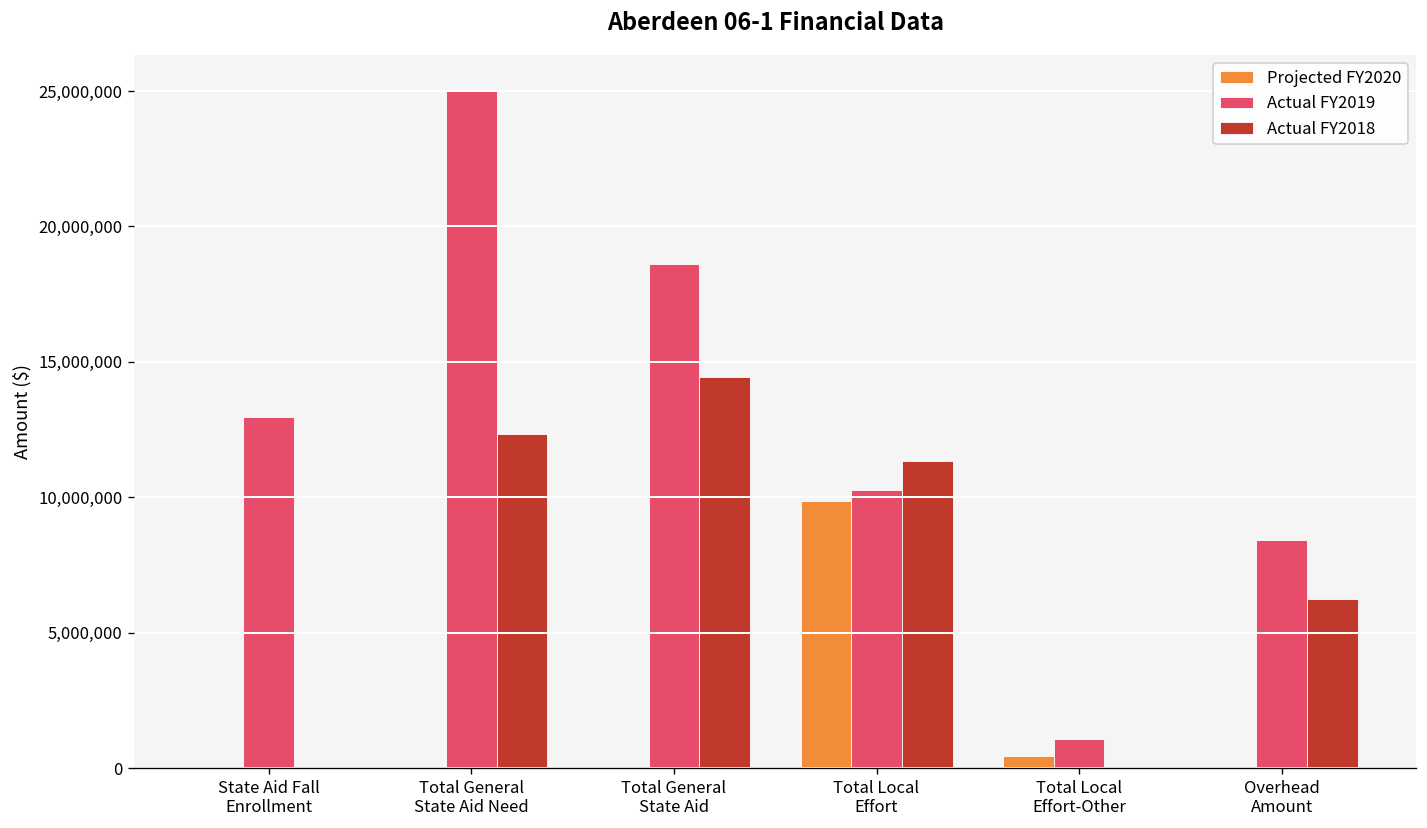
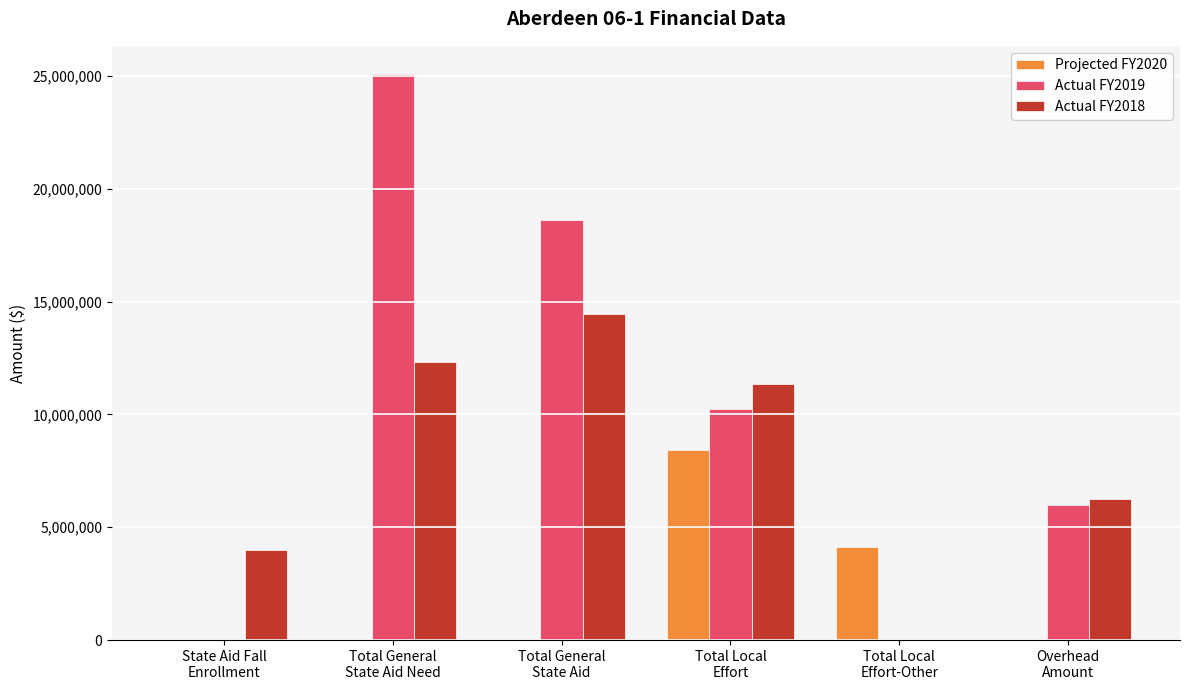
  {
    "Projected FY2020": {
      "State Aid Fall Enrollment": "0",
      "Total General State Aid Need": "0",
      "Total General State Aid": "0",
-     "Total Local Effort": "9,900,000",
-     "Total Local Effort-Other": "500,000",
+     "Total Local Effort": "8,400,000",
+     "Total Local Effort-Other": "4,100,000",
      "Overhead Amount": "0"
    },
    "Actual FY2019": {
-     "State Aid Fall Enrollment": "13,000,000",
+     "State Aid Fall Enrollment": "0",
      "Total General State Aid Need": "25,100,000",
      "Total General State Aid": "18,600,000",
      "Total Local Effort": "10,300,000",
-     "Total Local Effort-Other": "1,100,000",
-     "Overhead Amount": "8,400,000"
+     "Total Local Effort-Other": "0",
+     "Overhead Amount": "6,000,000"
    },
    "Actual FY2018": {
-     "State Aid Fall Enrollment": "0",
+     "State Aid Fall Enrollment": "4,000,000",
      "Total General State Aid Need": "12,300,000",
      "Total General State Aid": "14,400,000",
      "Total Local Effort": "11,400,000",
      "Total Local Effort-Other": "0",
      "Overhead Amount": "6,200,000"
    }
  }
